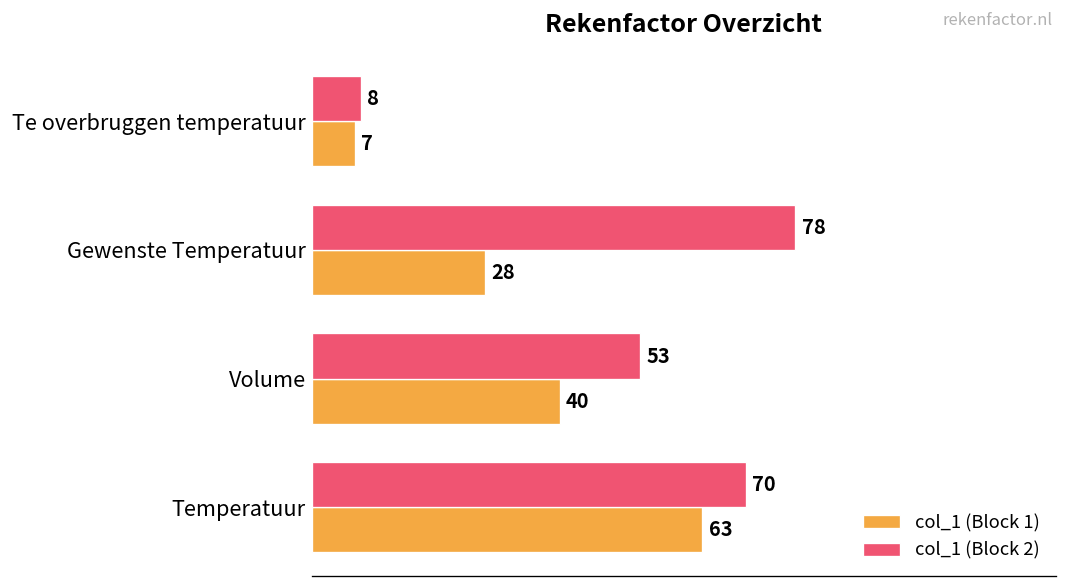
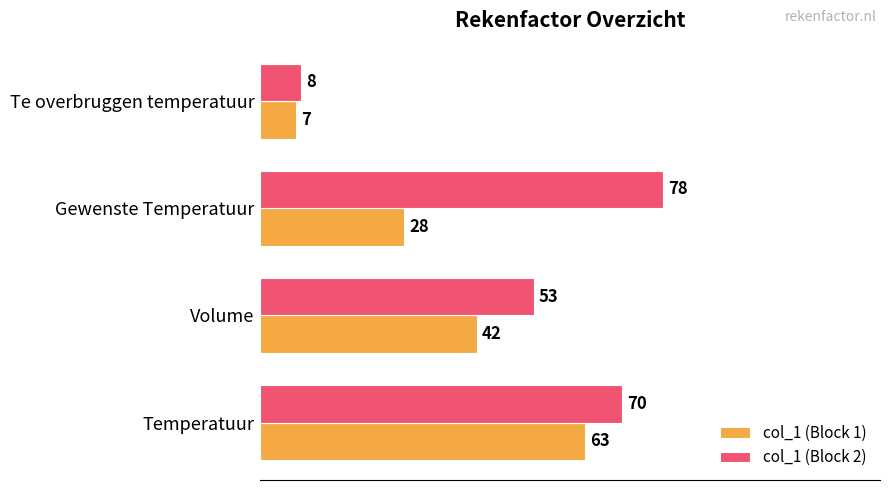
  {
    "col_1 (Block 1)": {
      "Te overbruggen temperatuur": 7,
      "Gewenste Temperatuur": 28,
-     "Volume": 40,
+     "Volume": 42,
      "Temperatuur": 63
    },
    "col_1 (Block 2)": {
      "Te overbruggen temperatuur": 8,
      "Gewenste Temperatuur": 78,
      "Volume": 53,
      "Temperatuur": 70
    }
  }
